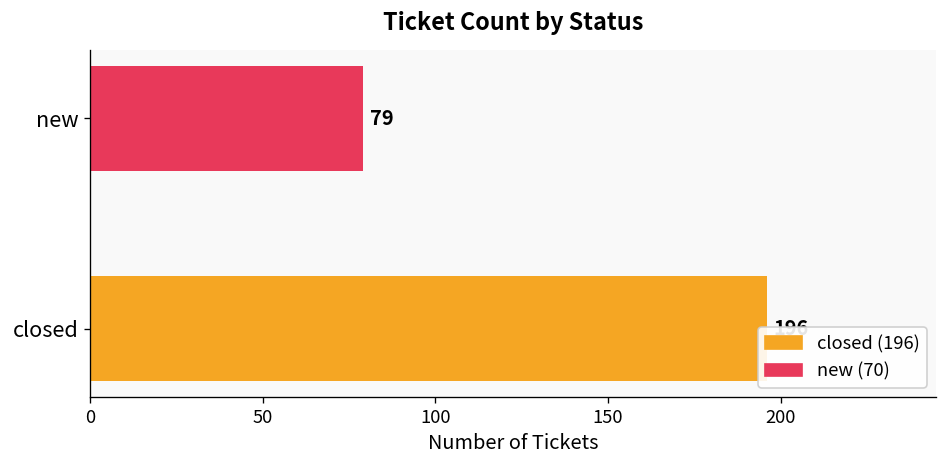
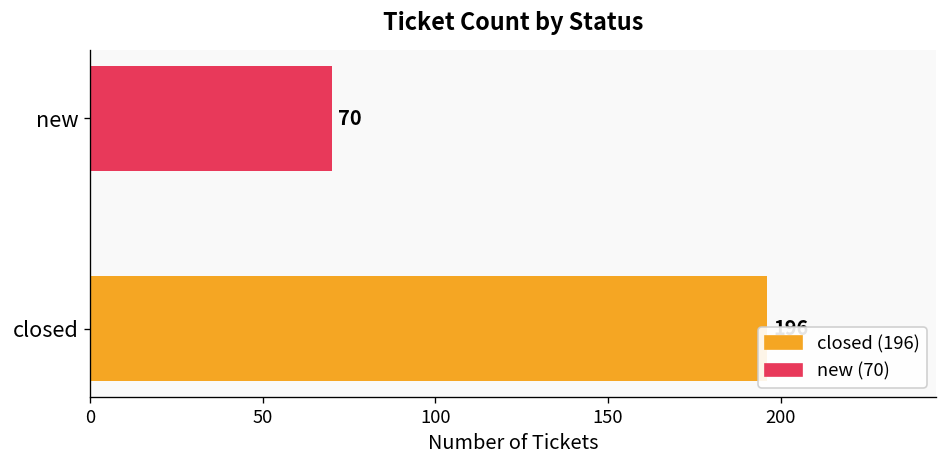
  {
-   "new": 79
+   "new": 70
  }
